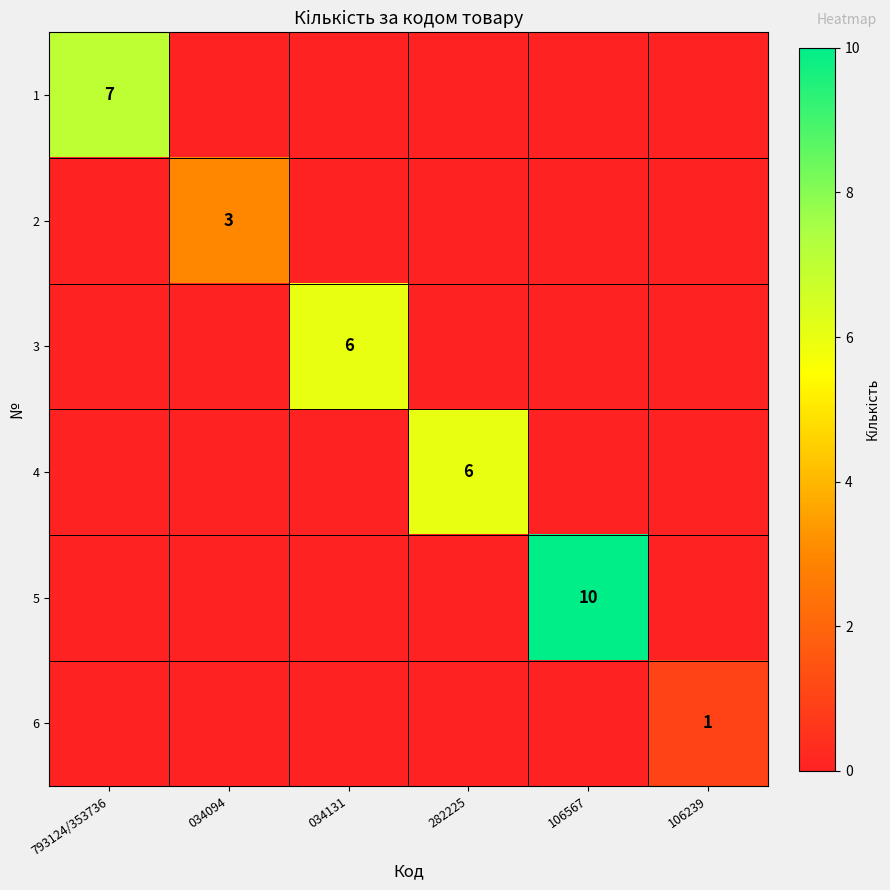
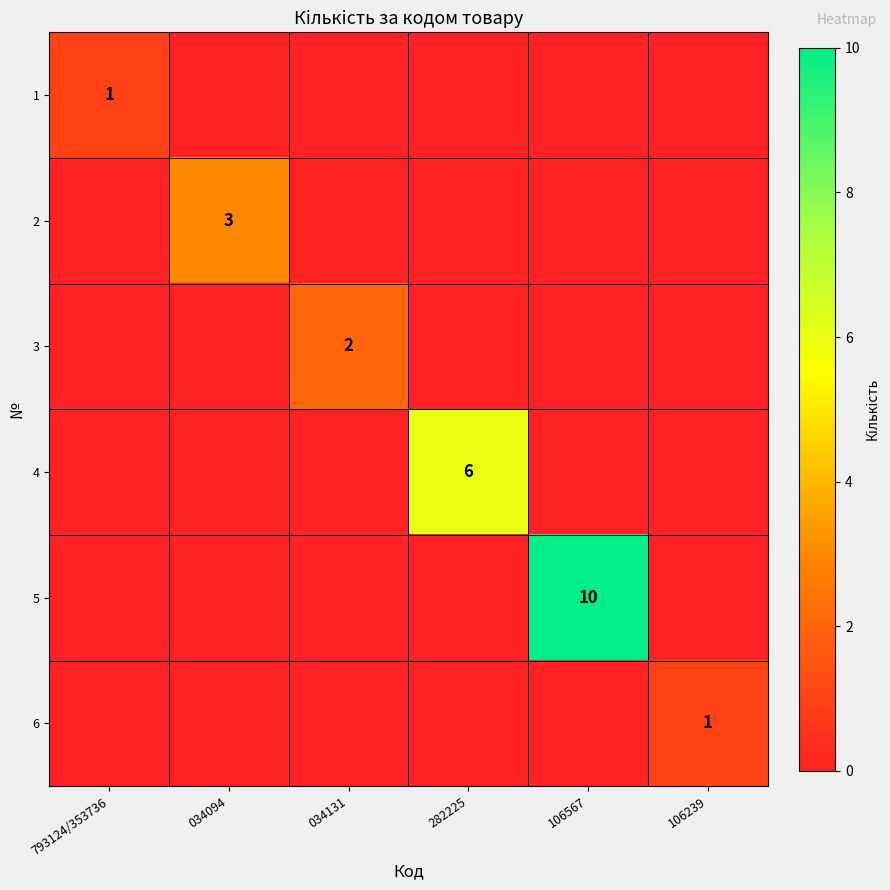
  {
    "1": {
-     "793124/353736": 7
+     "793124/353736": 1
    },
    "2": {
      "034094": 3
    },
    "3": {
-     "034131": 6
+     "034131": 2
    },
    "4": {
      "282225": 6
    },
    "5": {
      "106567": 10
    },
    "6": {
      "106239": 1
    }
  }
